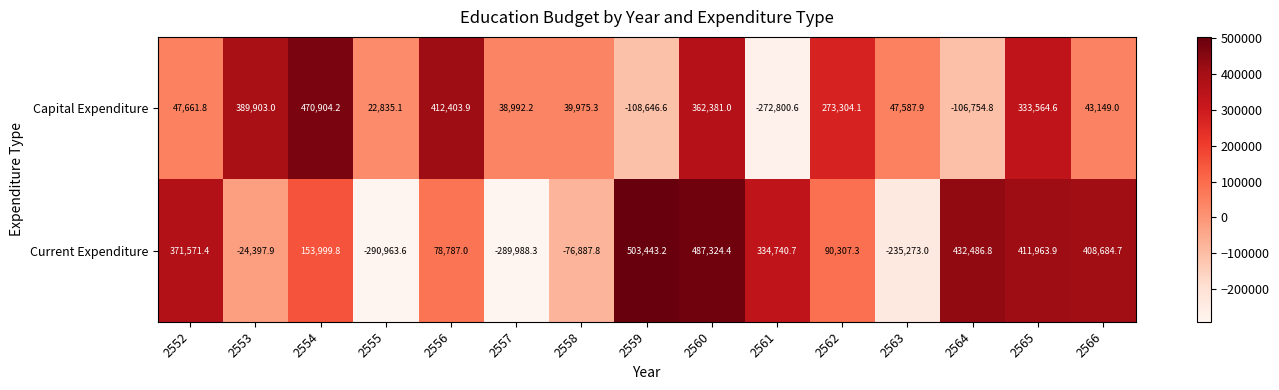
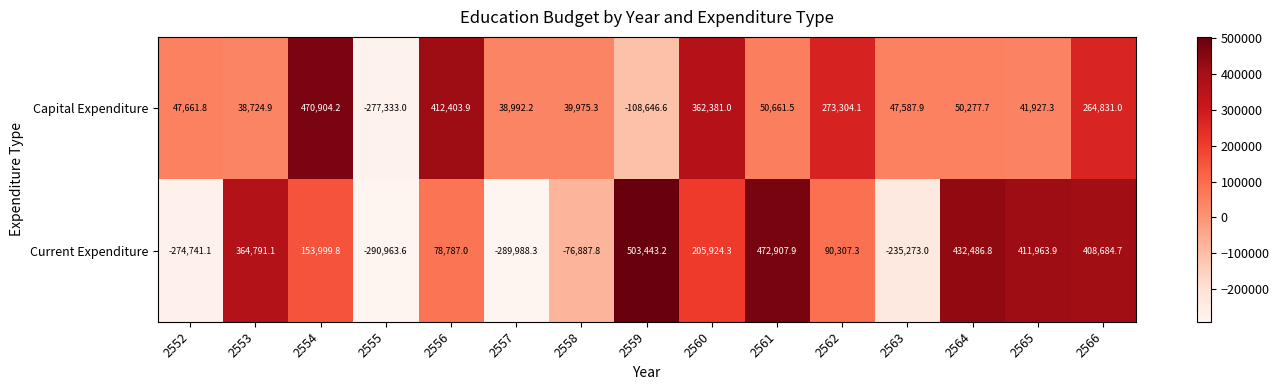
  {
    "Capital Expenditure": {
      "2552": "47,661.8",
-     "2553": "389,903.0",
+     "2553": "38,724.9",
      "2554": "470,904.2",
-     "2555": "22,835.1",
+     "2555": "-277,333.0",
      "2556": "412,403.9",
      "2557": "38,992.2",
      "2558": "39,975.3",
      "2559": "-108,646.6",
      "2560": "362,381.0",
-     "2561": "-272,800.6",
+     "2561": "50,661.5",
      "2562": "273,304.1",
      "2563": "47,587.9",
-     "2564": "-106,754.8",
-     "2565": "333,564.6",
-     "2566": "43,149.0"
+     "2564": "50,277.7",
+     "2565": "41,927.3",
+     "2566": "264,831.0"
    },
    "Current Expenditure": {
-     "2552": "371,571.4",
-     "2553": "-24,397.9",
+     "2552": "-274,741.1",
+     "2553": "364,791.1",
      "2554": "153,999.8",
      "2555": "-290,963.6",
      "2556": "78,787.0",
      "2557": "-289,988.3",
      "2558": "-76,887.8",
      "2559": "503,443.2",
-     "2560": "487,324.4",
-     "2561": "334,740.7",
+     "2560": "205,924.3",
+     "2561": "472,907.9",
      "2562": "90,307.3",
      "2563": "-235,273.0",
      "2564": "432,486.8",
      "2565": "411,963.9",
      "2566": "408,684.7"
    }
  }
